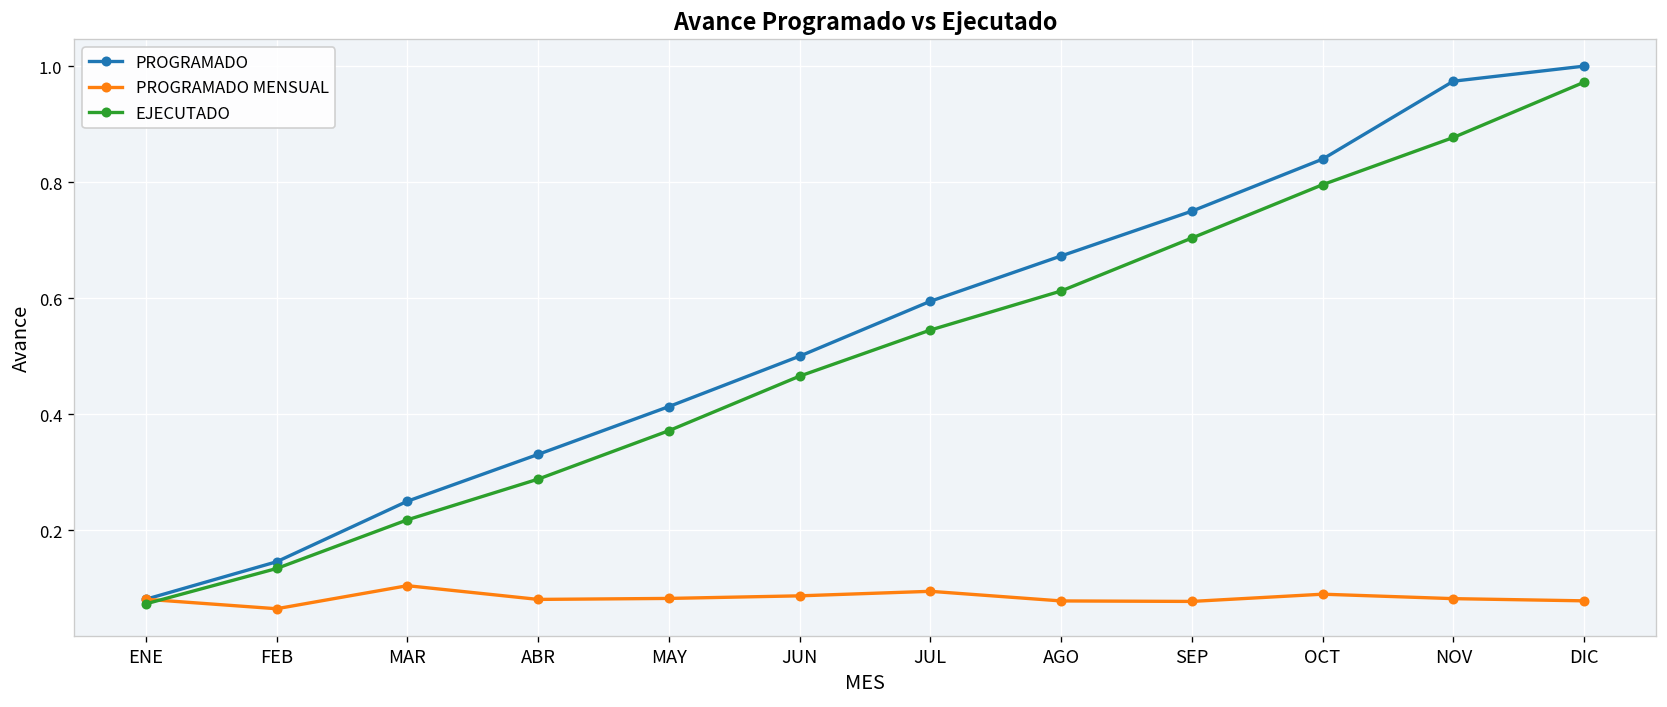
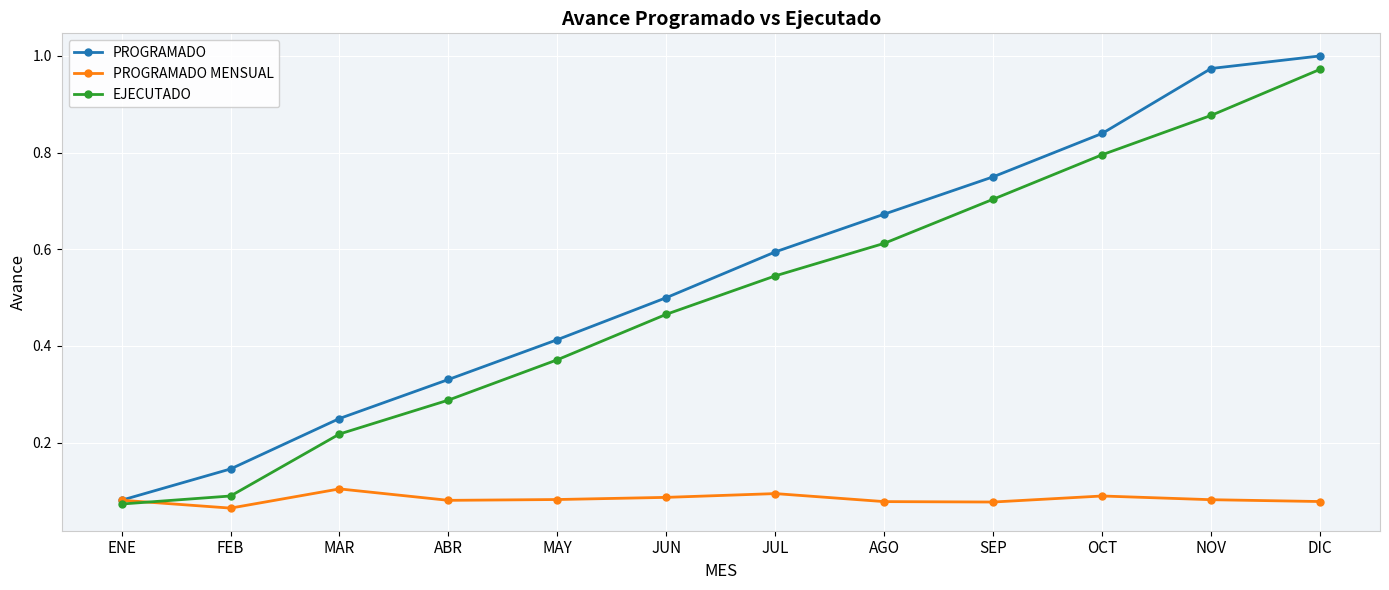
  {
    "PROGRAMADO": {
      "FEB": 0.15,
      "MAR": 0.25,
      "ABR": 0.33,
      "MAY": 0.41,
      "JUN": 0.50,
      "JUL": 0.59,
      "AGO": 0.67,
      "SEP": 0.75,
      "OCT": 0.84,
      "NOV": 0.97,
      "DIC": 1.00
    },
    "PROGRAMADO MENSUAL": {
      "FEB": 0.06,
      "MAR": 0.10,
      "ABR": 0.08,
      "MAY": 0.08,
      "JUN": 0.09,
      "JUL": 0.09,
      "AGO": 0.08,
      "SEP": 0.08,
      "OCT": 0.09,
      "NOV": 0.08,
      "DIC": 0.08
    },
    "EJECUTADO": {
      "ENE": 0.07,
-     "FEB": 0.13,
+     "FEB": 0.09,
      "MAR": 0.22,
      "ABR": 0.29,
      "MAY": 0.37,
      "JUN": 0.47,
      "JUL": 0.55,
      "AGO": 0.61,
      "SEP": 0.70,
      "OCT": 0.80,
      "NOV": 0.88,
      "DIC": 0.97
    }
  }
